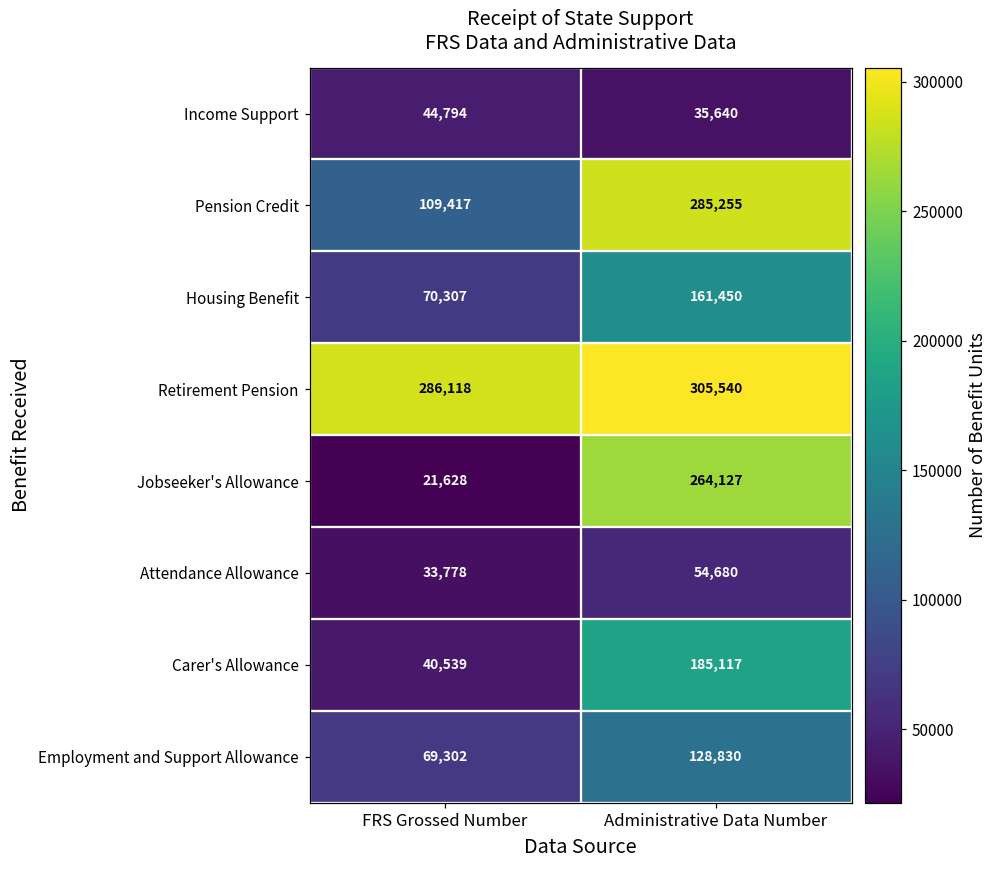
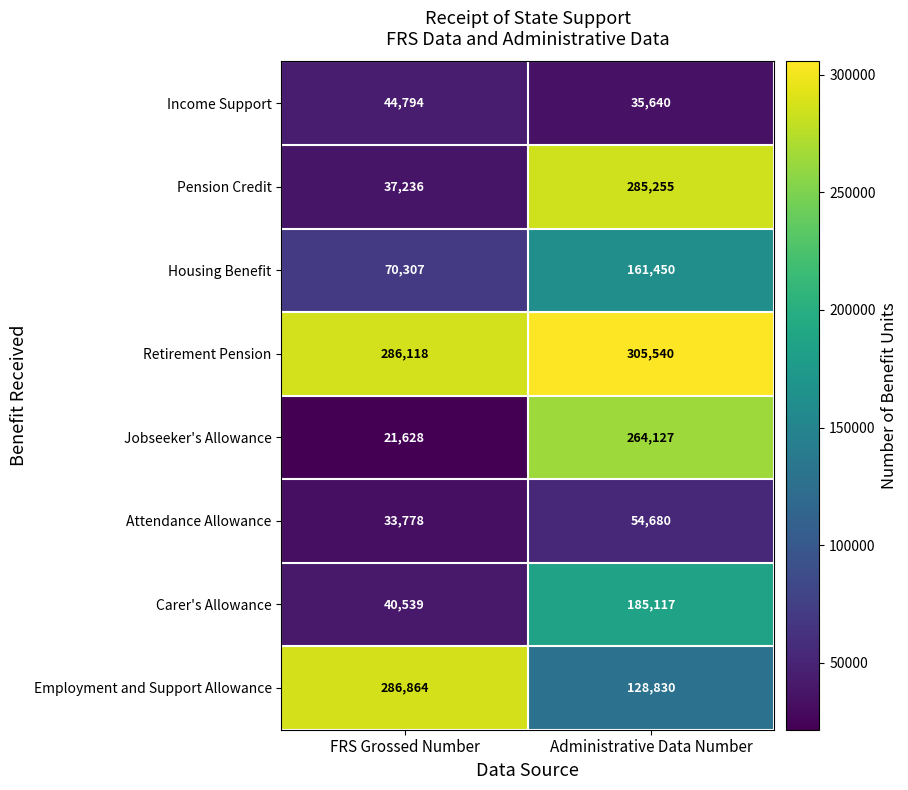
  {
    "Income Support": {
      "FRS Grossed Number": "44,794",
      "Administrative Data Number": "35,640"
    },
    "Pension Credit": {
-     "FRS Grossed Number": "109,417",
+     "FRS Grossed Number": "37,236",
      "Administrative Data Number": "285,255"
    },
    "Housing Benefit": {
      "FRS Grossed Number": "70,307",
      "Administrative Data Number": "161,450"
    },
    "Retirement Pension": {
      "FRS Grossed Number": "286,118",
      "Administrative Data Number": "305,540"
    },
    "Jobseeker's Allowance": {
      "FRS Grossed Number": "21,628",
      "Administrative Data Number": "264,127"
    },
    "Attendance Allowance": {
      "FRS Grossed Number": "33,778",
      "Administrative Data Number": "54,680"
    },
    "Carer's Allowance": {
      "FRS Grossed Number": "40,539",
      "Administrative Data Number": "185,117"
    },
    "Employment and Support Allowance": {
-     "FRS Grossed Number": "69,302",
+     "FRS Grossed Number": "286,864",
      "Administrative Data Number": "128,830"
    }
  }
